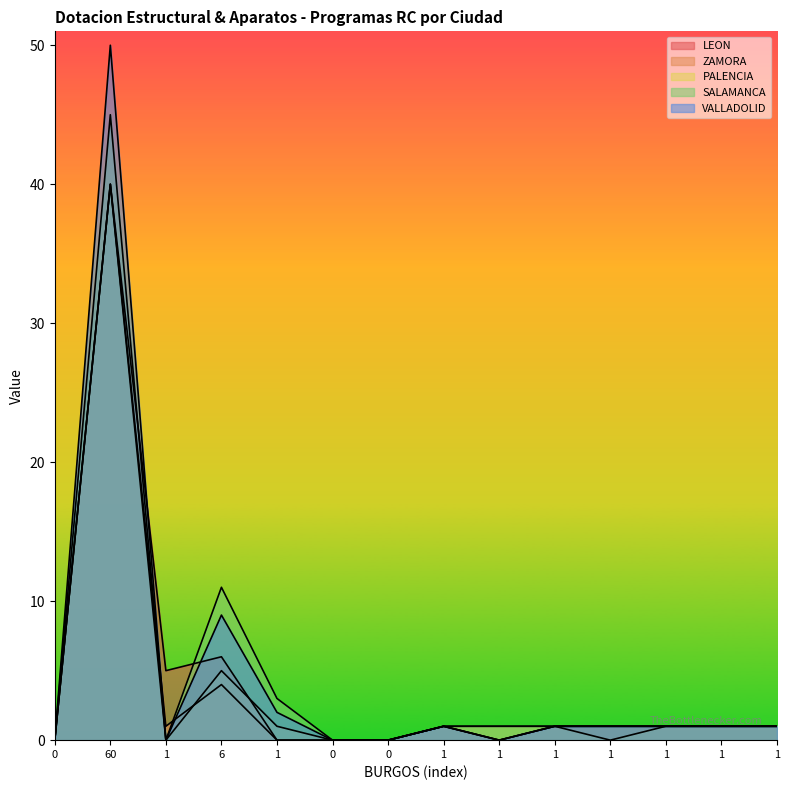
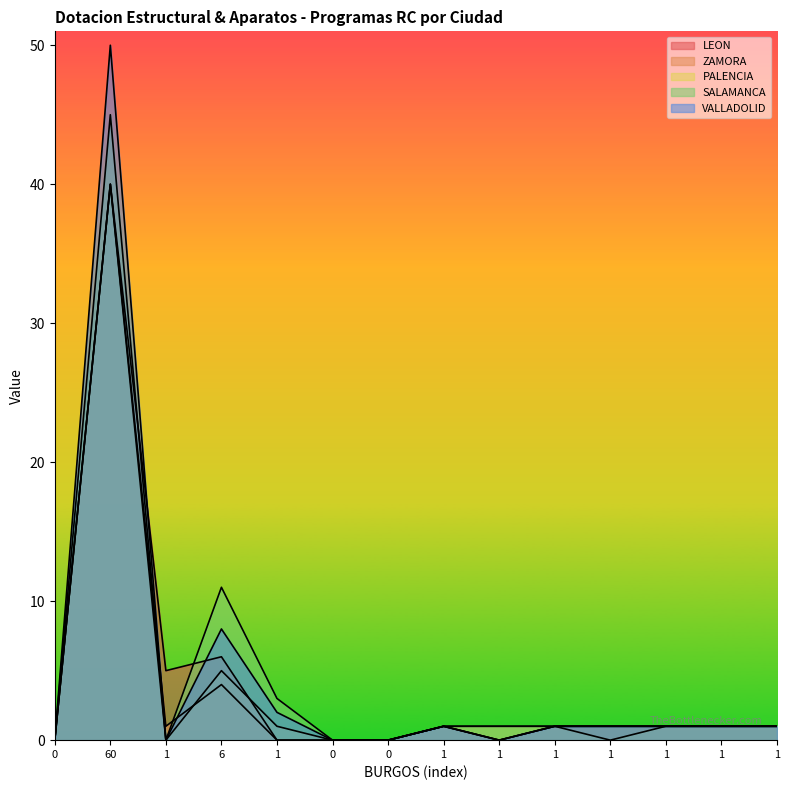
  {
    "SALAMANCA": {
      "60": 45,
      "6": 11
    },
    "VALLADOLID": {
      "60": 50,
-     "6": 9
+     "6": 8
    }
  }
